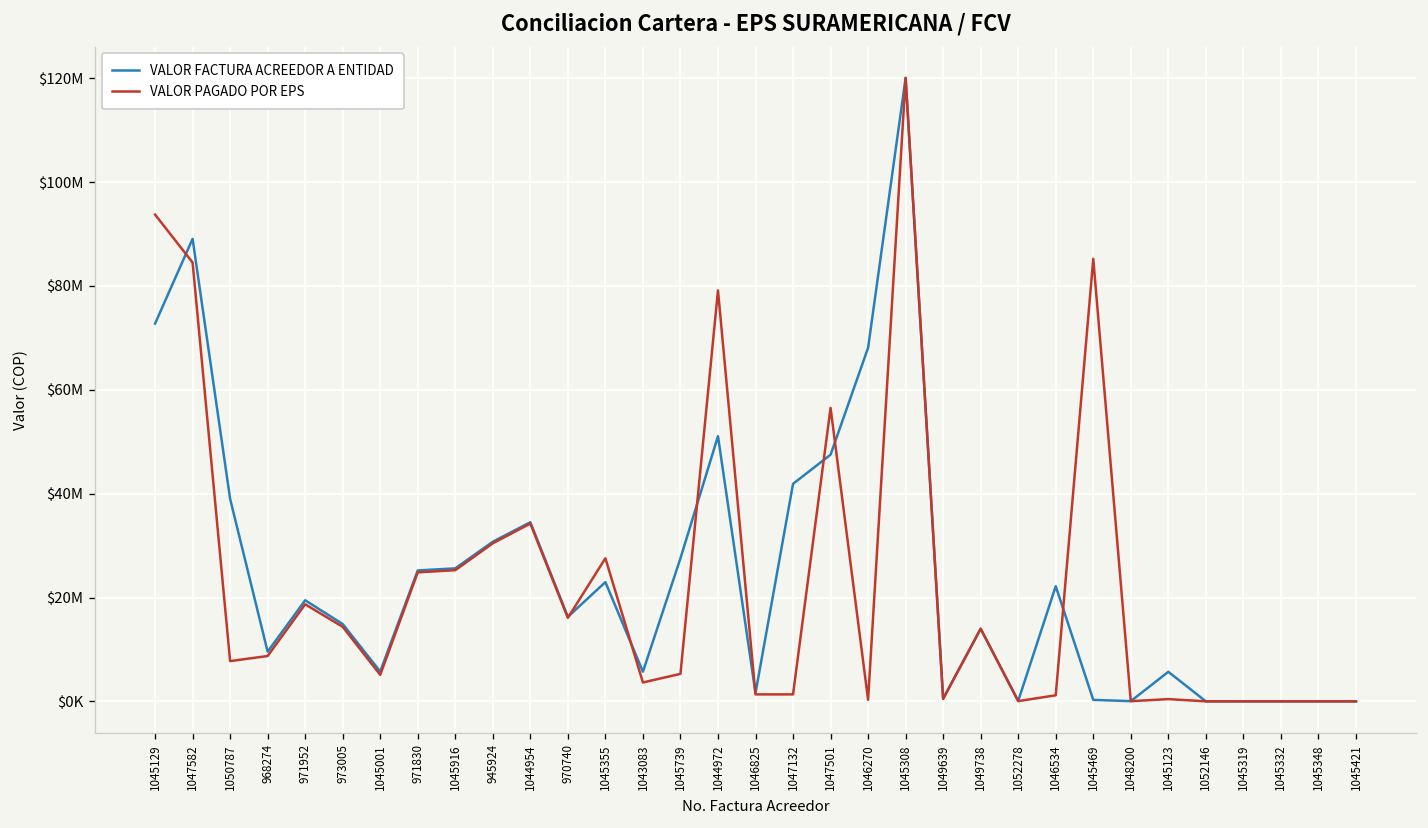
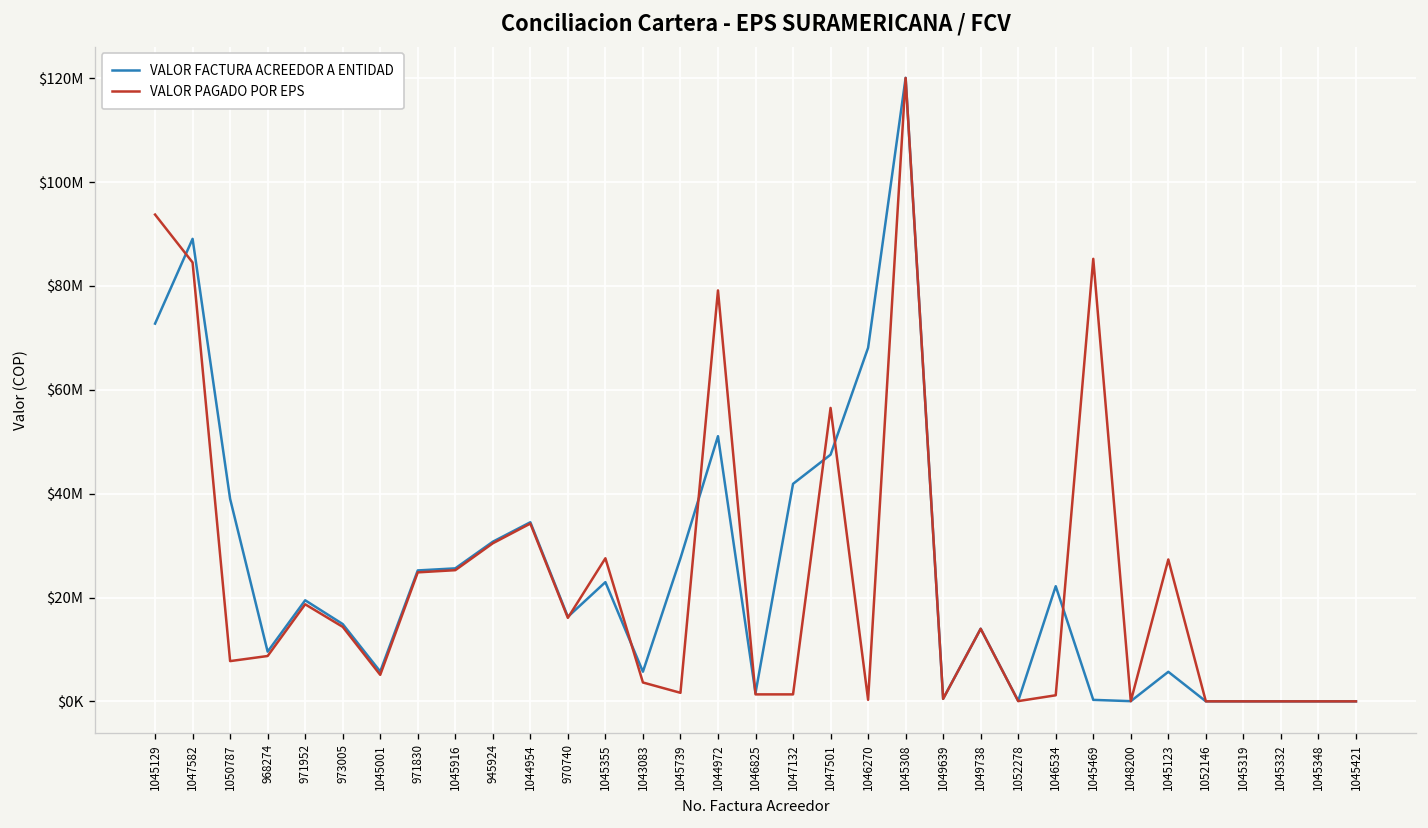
  {
    "VALOR FACTURA ACREEDOR A ENTIDAD": {
      "1045129": "$73000000",
      "1047582": "$89000000",
      "1050787": "$39000000",
      "968274": "$10000000",
      "971952": "$19000000",
      "1045001": "$6000000",
      "1045355": "$23000000",
      "1043083": "$6000000",
      "1045739": "$28000000",
      "1044972": "$51000000",
      "1047132": "$42000000",
      "1047501": "$48000000",
      "1046270": "$68000000",
      "1046534": "$22000000",
      "1045469": "$0",
      "1045123": "$6000000"
    },
    "VALOR PAGADO POR EPS": {
      "1045129": "$94000000",
      "1047582": "$85000000",
      "1050787": "$8000000",
      "968274": "$9000000",
      "971952": "$19000000",
      "1045001": "$5000000",
      "1045355": "$28000000",
      "1043083": "$4000000",
-     "1045739": "$5000000",
+     "1045739": "$2000000",
      "1044972": "$79000000",
      "1047132": "$1000000",
      "1047501": "$57000000",
      "1046270": "$0",
      "1046534": "$1000000",
      "1045469": "$85000000",
-     "1045123": "$0"
+     "1045123": "$27000000"
    }
  }
